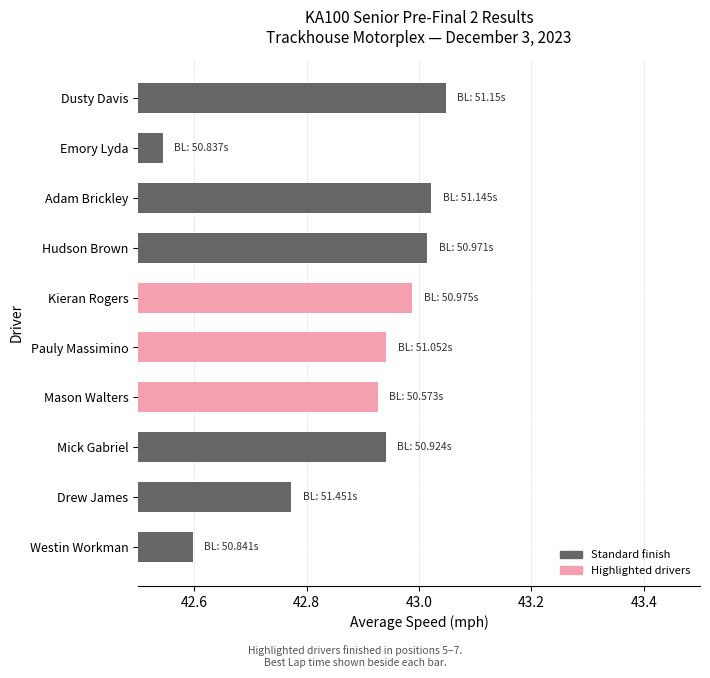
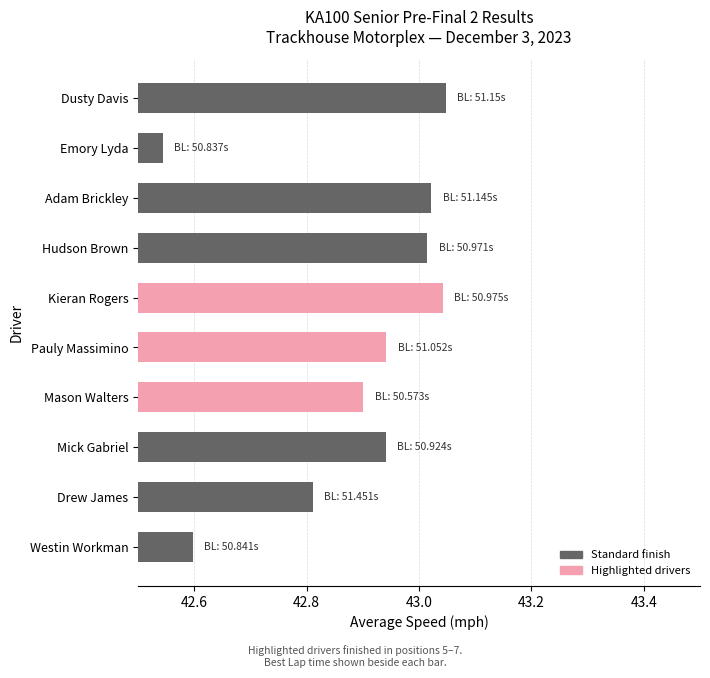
  {
-   "Kieran Rogers": 42.99,
-   "Mason Walters": 42.93,
-   "Drew James": 42.77
+   "Kieran Rogers": 43.04,
+   "Mason Walters": 42.90,
+   "Drew James": 42.81
  }
